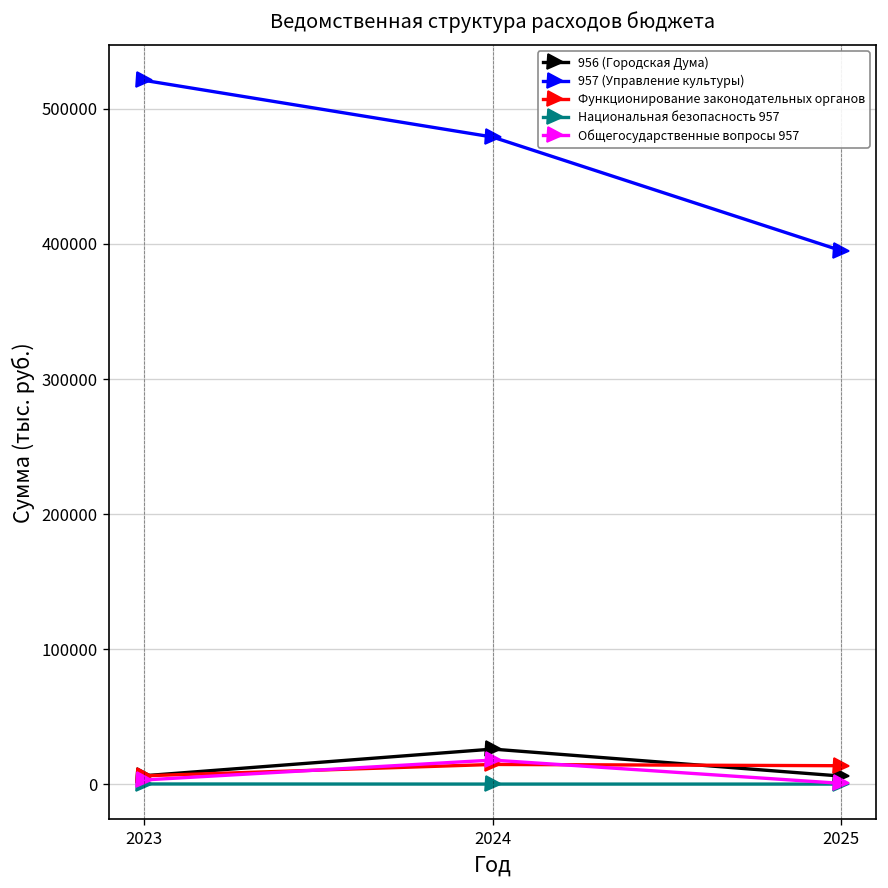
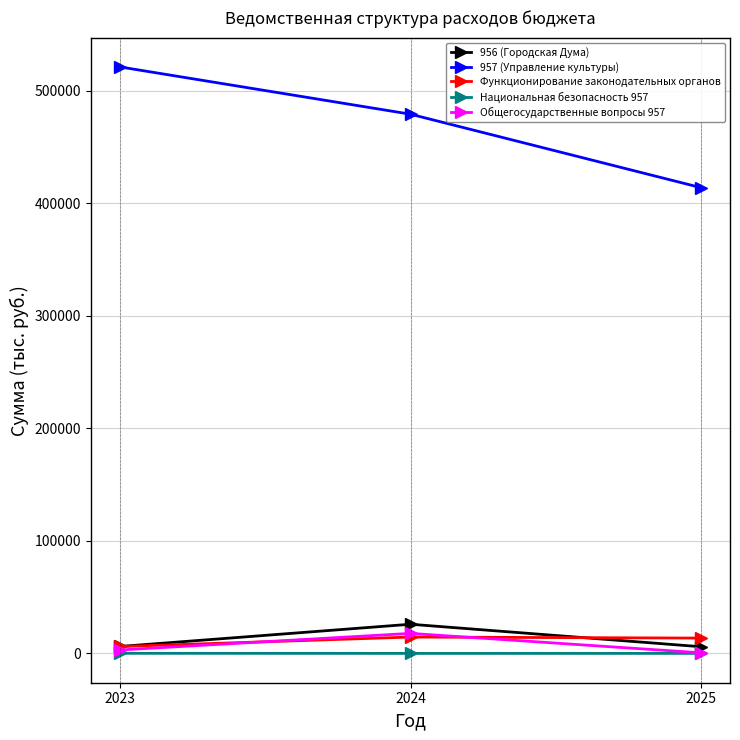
  {
    "956 (Городская Дума)": {
      "2024": 26000,
      "2025": 6000
    },
    "957 (Управление культуры)": {
      "2023": 521000,
      "2024": 479000,
-     "2025": 395000
+     "2025": 414000
    },
    "Функционирование законодательных органов": {
      "2024": 15000,
      "2025": 14000
    },
    "Национальная безопасность 957": {
      "2023": 0,
      "2024": 0
    },
    "Общегосударственные вопросы 957": {
      "2023": 3000,
      "2024": 18000
    }
  }
